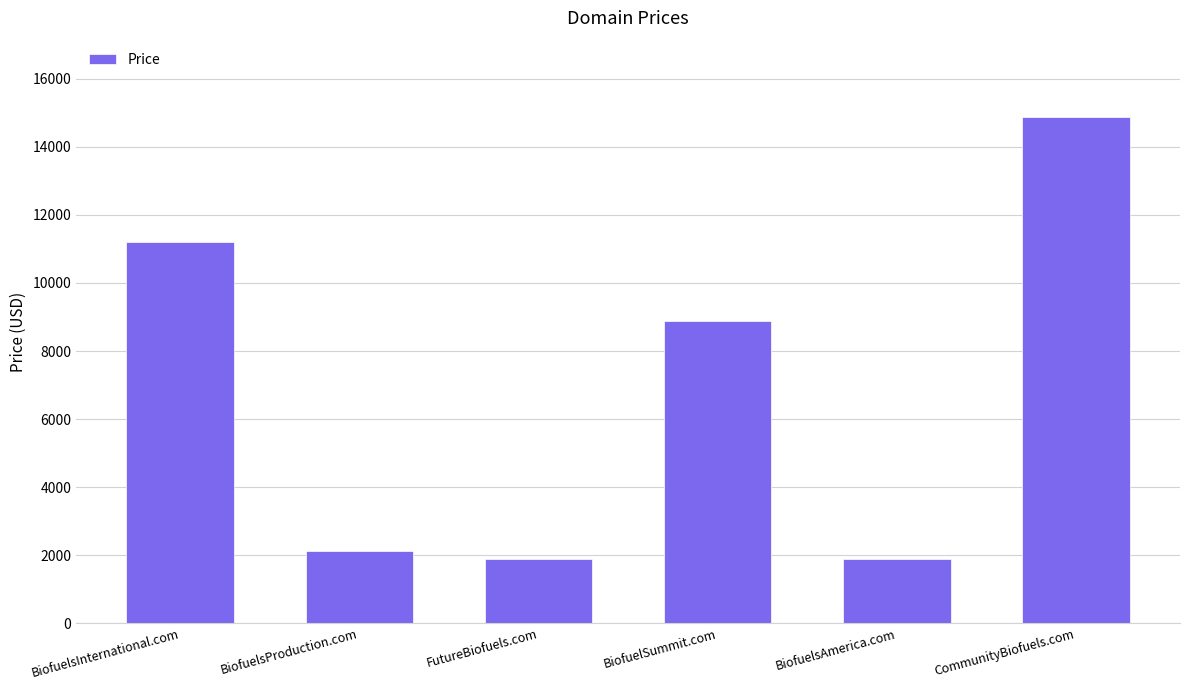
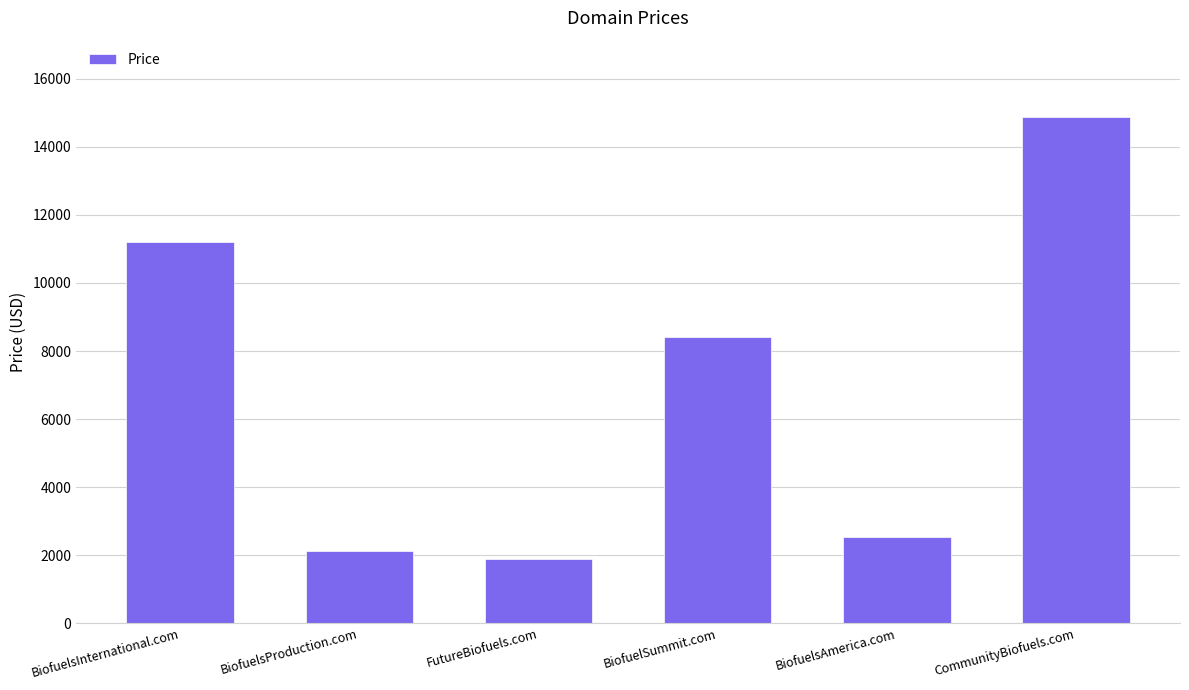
  {
    "BiofuelsInternational.com": 11200,
    "BiofuelsProduction.com": 2100,
    "FutureBiofuels.com": 1900,
-   "BiofuelSummit.com": 8900,
-   "BiofuelsAmerica.com": 1900,
+   "BiofuelSummit.com": 8400,
+   "BiofuelsAmerica.com": 2500,
    "CommunityBiofuels.com": 14900
  }
